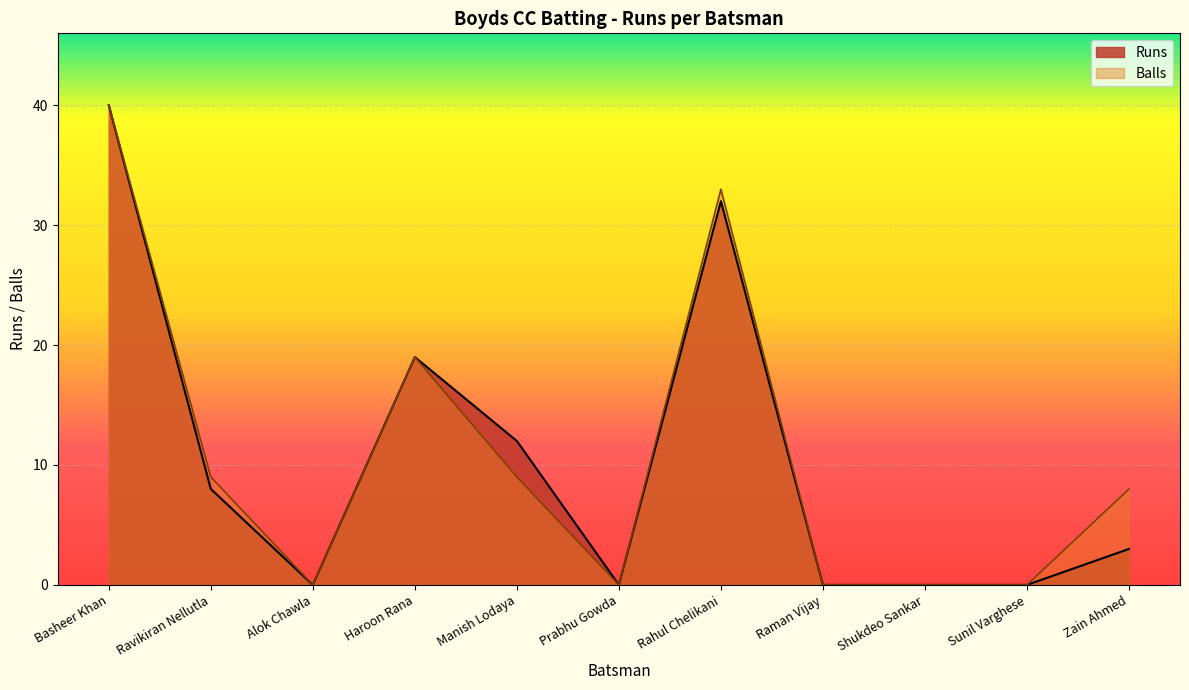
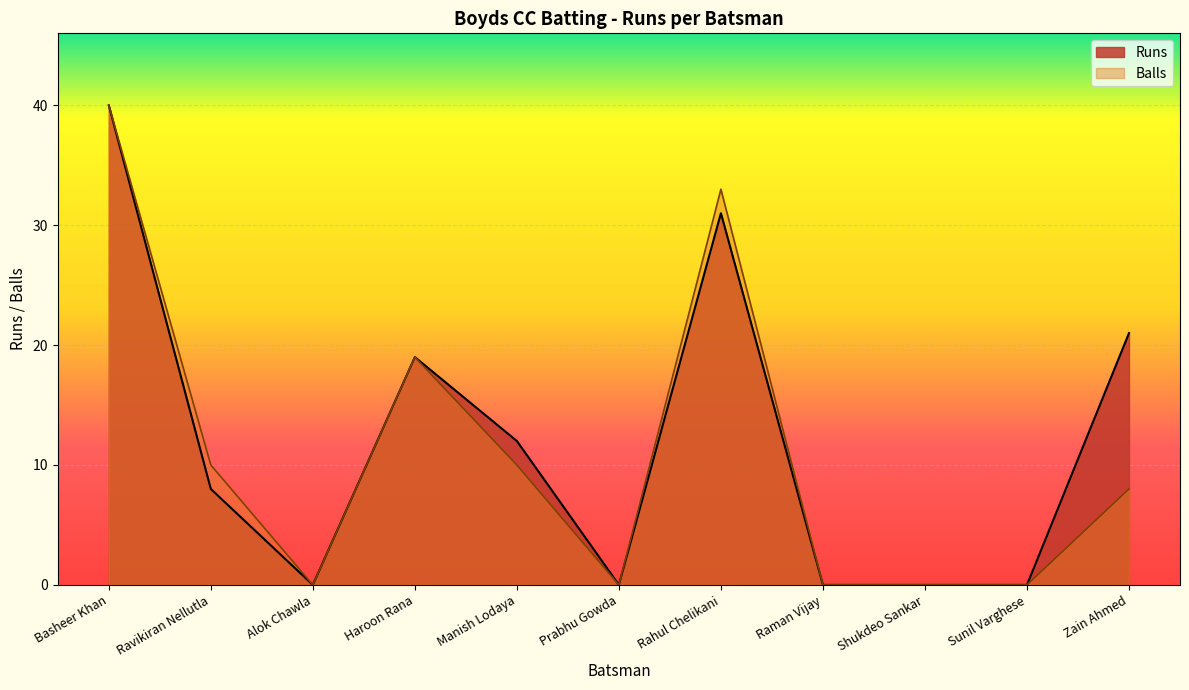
  {
    "Runs": {
      "Ravikiran Nellutla": 8,
      "Manish Lodaya": 12,
-     "Rahul Chelikani": 32,
-     "Zain Ahmed": 3
+     "Rahul Chelikani": 31,
+     "Zain Ahmed": 21
    },
    "Balls": {
-     "Ravikiran Nellutla": 9,
-     "Manish Lodaya": 9,
+     "Ravikiran Nellutla": 10,
+     "Manish Lodaya": 10,
      "Rahul Chelikani": 33,
      "Zain Ahmed": 8
    }
  }
